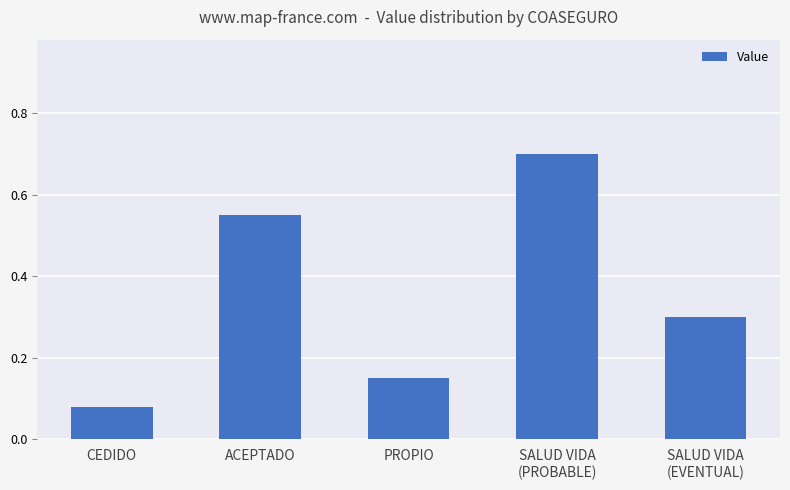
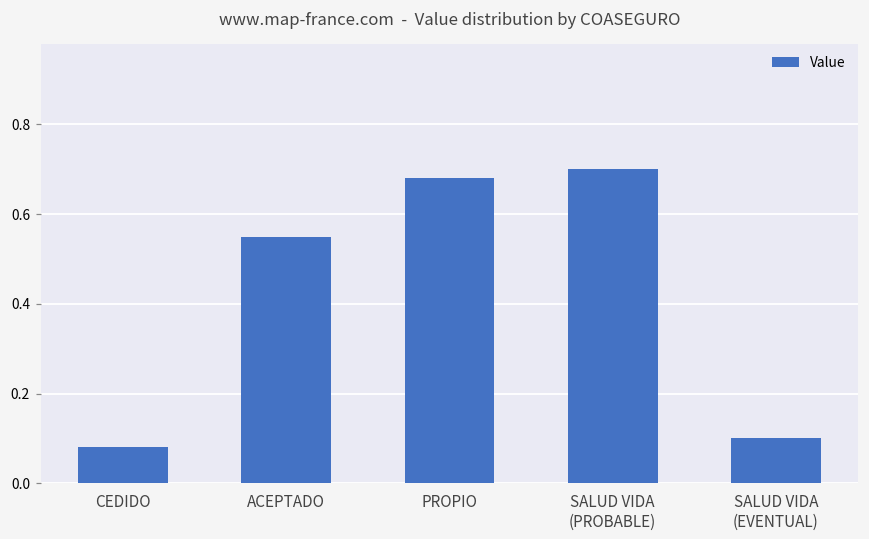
  {
    "CEDIDO": 0.08,
    "ACEPTADO": 0.55,
-   "PROPIO": 0.15,
+   "PROPIO": 0.68,
    "SALUD VIDA (PROBABLE)": 0.70,
-   "SALUD VIDA (EVENTUAL)": 0.3
+   "SALUD VIDA (EVENTUAL)": 0.1
  }
